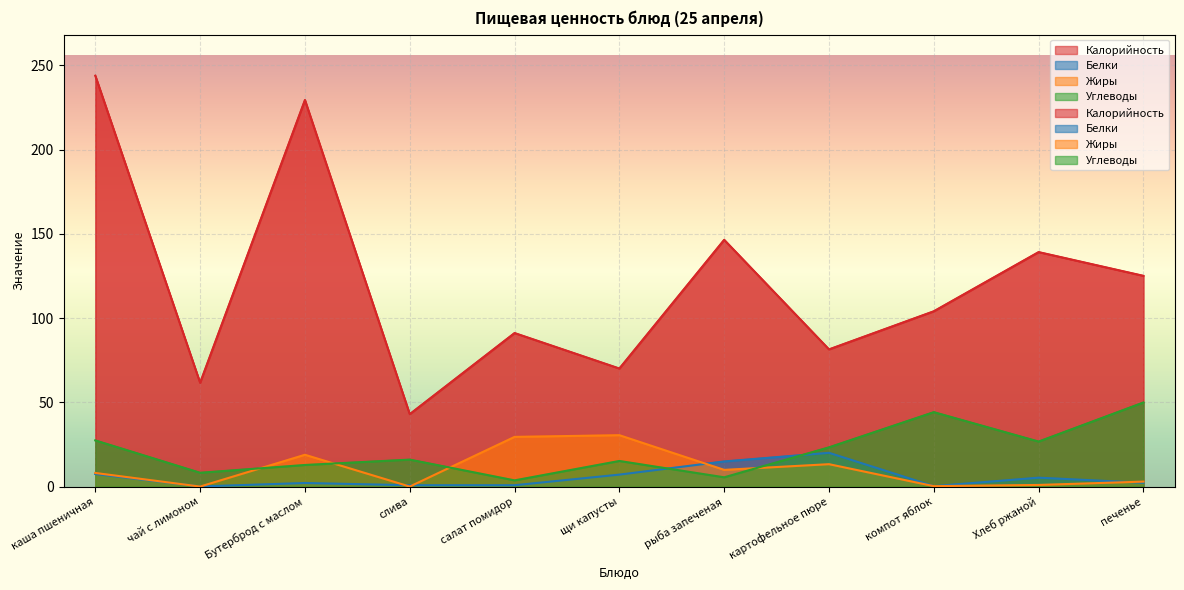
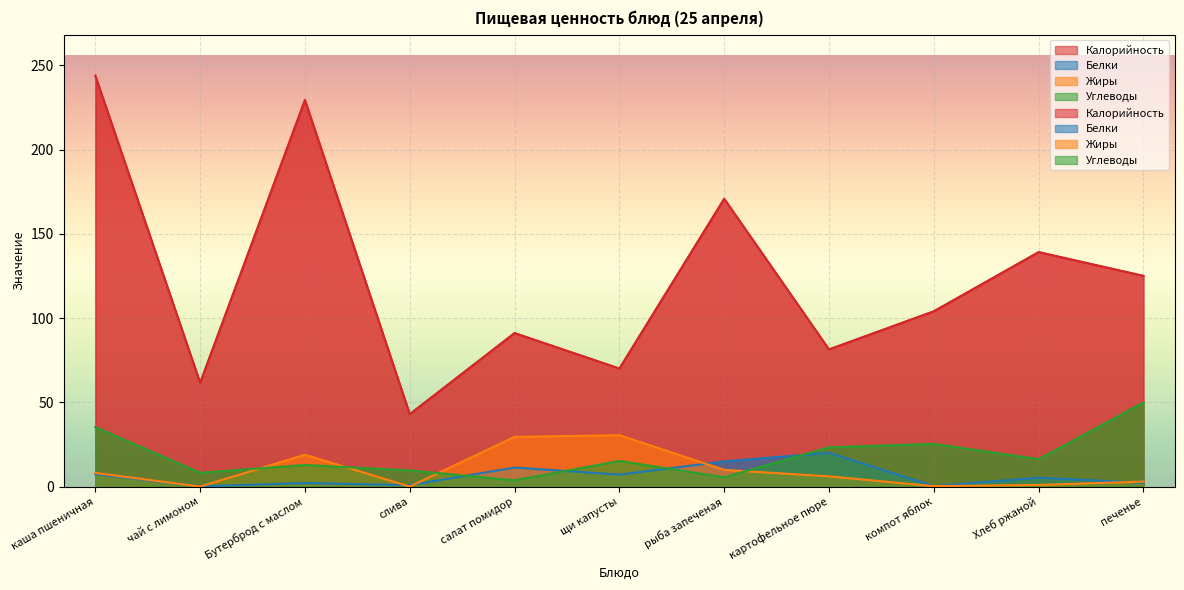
  {
    "Калорийность": {
      "каша пшеничная": 244,
      "чай с лимоном": 62,
      "Бутерброд с маслом": 230,
      "слива": 43,
      "салат помидор": 91,
      "щи капусты": 70,
-     "рыба запеченая": 146,
+     "рыба запеченая": 171,
      "картофельное пюре": 81,
      "компот яблок": 104,
      "Хлеб ржаной": 139,
      "печенье": 125
    },
    "Белки": {
      "Бутерброд с маслом": 2,
-     "салат помидор": 1,
+     "салат помидор": 11,
      "щи капусты": 7,
      "рыба запеченая": 15,
      "картофельное пюре": 20,
      "Хлеб ржаной": 5
    },
    "Жиры": {
      "Бутерброд с маслом": 19,
      "салат помидор": 30,
      "щи капусты": 31,
      "рыба запеченая": 10,
-     "картофельное пюре": 13,
+     "картофельное пюре": 6,
      "Хлеб ржаной": 1
    },
    "Углеводы": {
-     "каша пшеничная": 27,
+     "каша пшеничная": 35,
      "чай с лимоном": 8,
      "Бутерброд с маслом": 13,
-     "слива": 16,
+     "слива": 10,
      "салат помидор": 4,
      "щи капусты": 15,
      "рыба запеченая": 6,
      "картофельное пюре": 23,
-     "компот яблок": 44,
-     "Хлеб ржаной": 27,
+     "компот яблок": 25,
+     "Хлеб ржаной": 16,
      "печенье": 50
    }
  }
